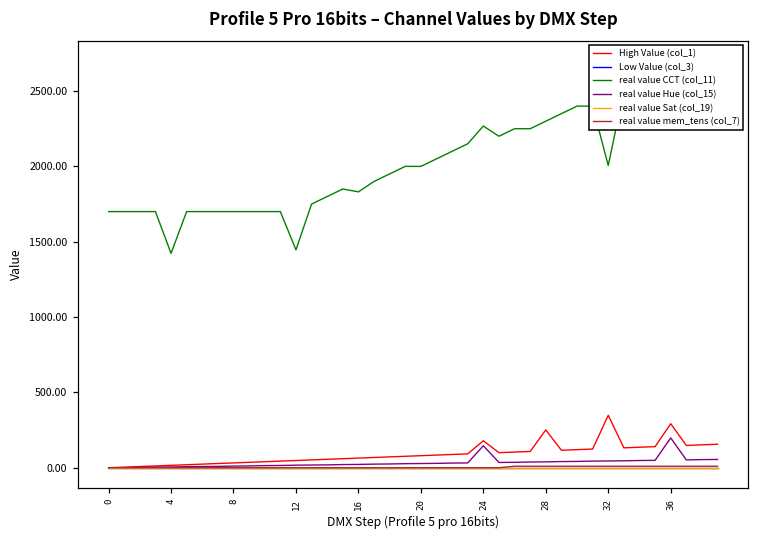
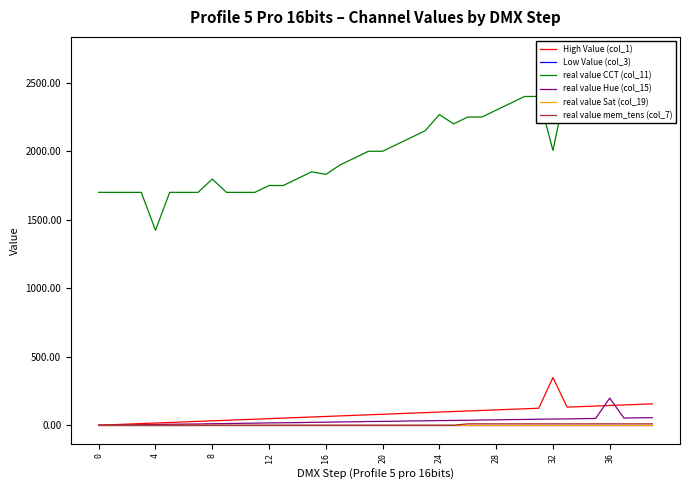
  {
    "High Value (col_1)": {
      "8": 30,
      "12": 50,
      "16": 60,
      "20": 80,
-     "24": 180,
-     "28": 250,
+     "24": 100,
+     "28": 110,
      "32": 350,
-     "36": 290
+     "36": 140
    },
    "real value CCT (col_11)": {
      "0": 1700,
      "4": 1420,
-     "8": 1700,
-     "12": 1450,
+     "8": 1800,
+     "12": 1750,
      "16": 1830,
      "20": 2000,
      "24": 2270,
      "28": 2300,
      "32": 2010
    },
    "real value Hue (col_15)": {
      "16": 20,
      "20": 30,
-     "24": 150,
+     "24": 30,
      "28": 40,
      "32": 50,
      "36": 200
    }
  }
